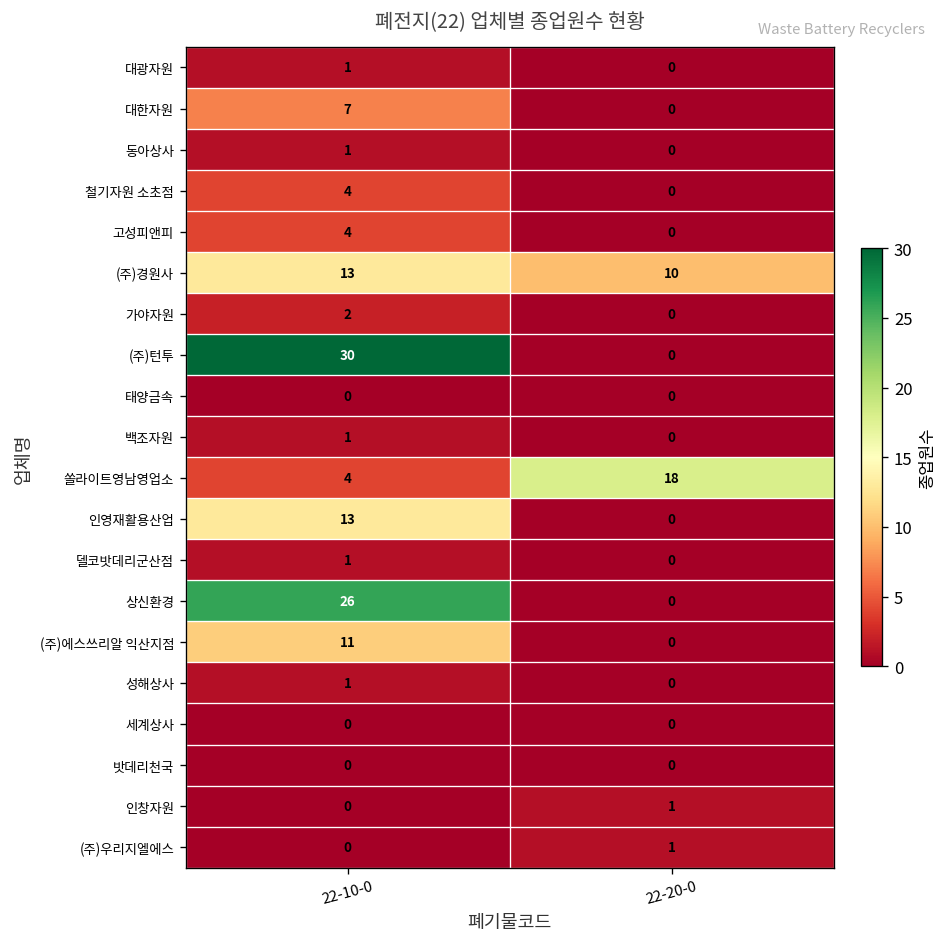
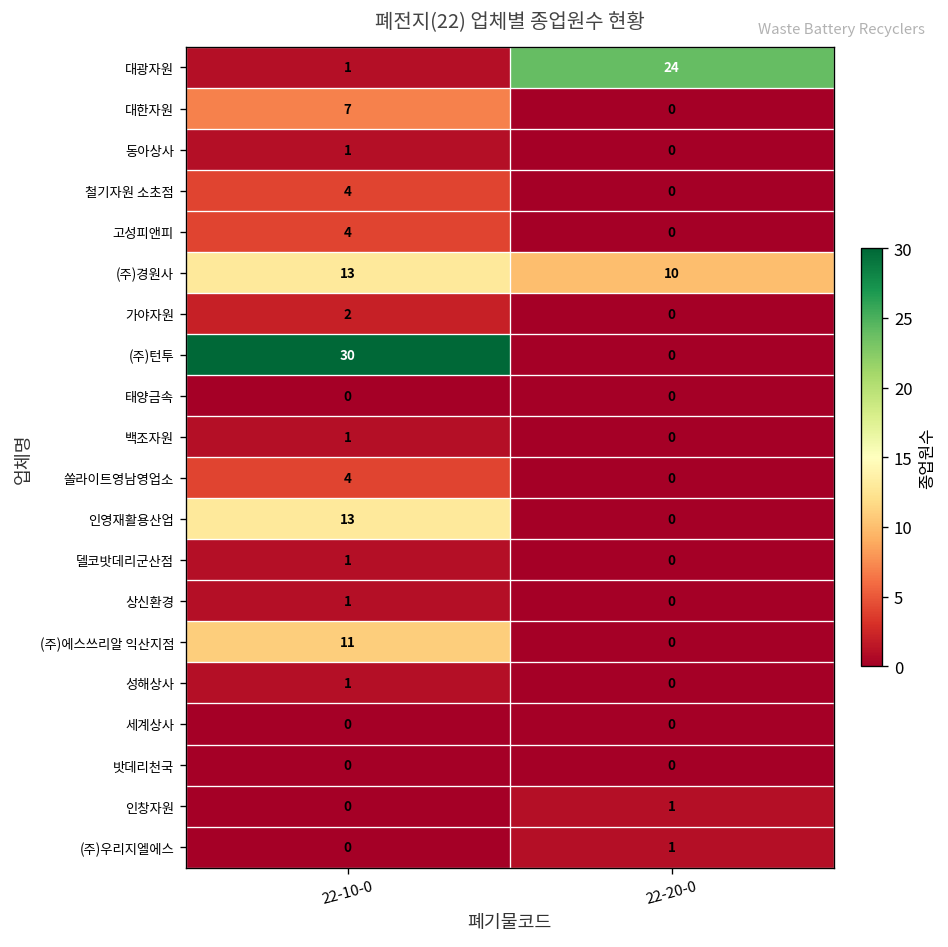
  {
    "대광자원": {
      "22-10-0": 1,
-     "22-20-0": 0
+     "22-20-0": 24
    },
    "대한자원": {
      "22-10-0": 7,
      "22-20-0": 0
    },
    "동아상사": {
      "22-10-0": 1,
      "22-20-0": 0
    },
    "철기자원 소초점": {
      "22-10-0": 4,
      "22-20-0": 0
    },
    "고성피앤피": {
      "22-10-0": 4,
      "22-20-0": 0
    },
    "(주)경원사": {
      "22-10-0": 13,
      "22-20-0": 10
    },
    "가야자원": {
      "22-10-0": 2,
      "22-20-0": 0
    },
    "(주)턴투": {
      "22-10-0": 30,
      "22-20-0": 0
    },
    "태양금속": {
      "22-10-0": 0,
      "22-20-0": 0
    },
    "백조자원": {
      "22-10-0": 1,
      "22-20-0": 0
    },
    "쏠라이트영남영업소": {
      "22-10-0": 4,
-     "22-20-0": 18
+     "22-20-0": 0
    },
    "인영재활용산업": {
      "22-10-0": 13,
      "22-20-0": 0
    },
    "델코밧데리군산점": {
      "22-10-0": 1,
      "22-20-0": 0
    },
    "상신환경": {
-     "22-10-0": 26,
+     "22-10-0": 1,
      "22-20-0": 0
    },
    "(주)에스쓰리알 익산지점": {
      "22-10-0": 11,
      "22-20-0": 0
    },
    "성해상사": {
      "22-10-0": 1,
      "22-20-0": 0
    },
    "세계상사": {
      "22-10-0": 0,
      "22-20-0": 0
    },
    "밧데리천국": {
      "22-10-0": 0,
      "22-20-0": 0
    },
    "인창자원": {
      "22-10-0": 0,
      "22-20-0": 1
    },
    "(주)우리지엘에스": {
      "22-10-0": 0,
      "22-20-0": 1
    }
  }
